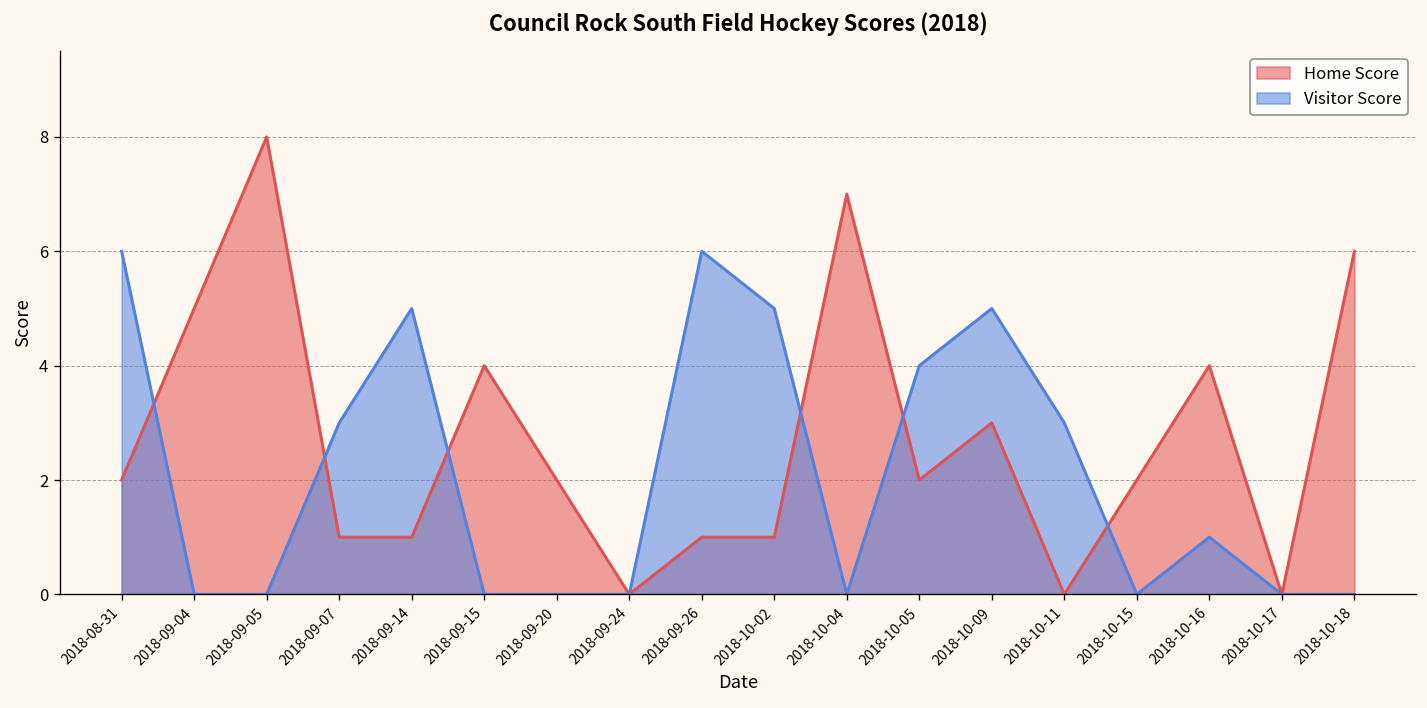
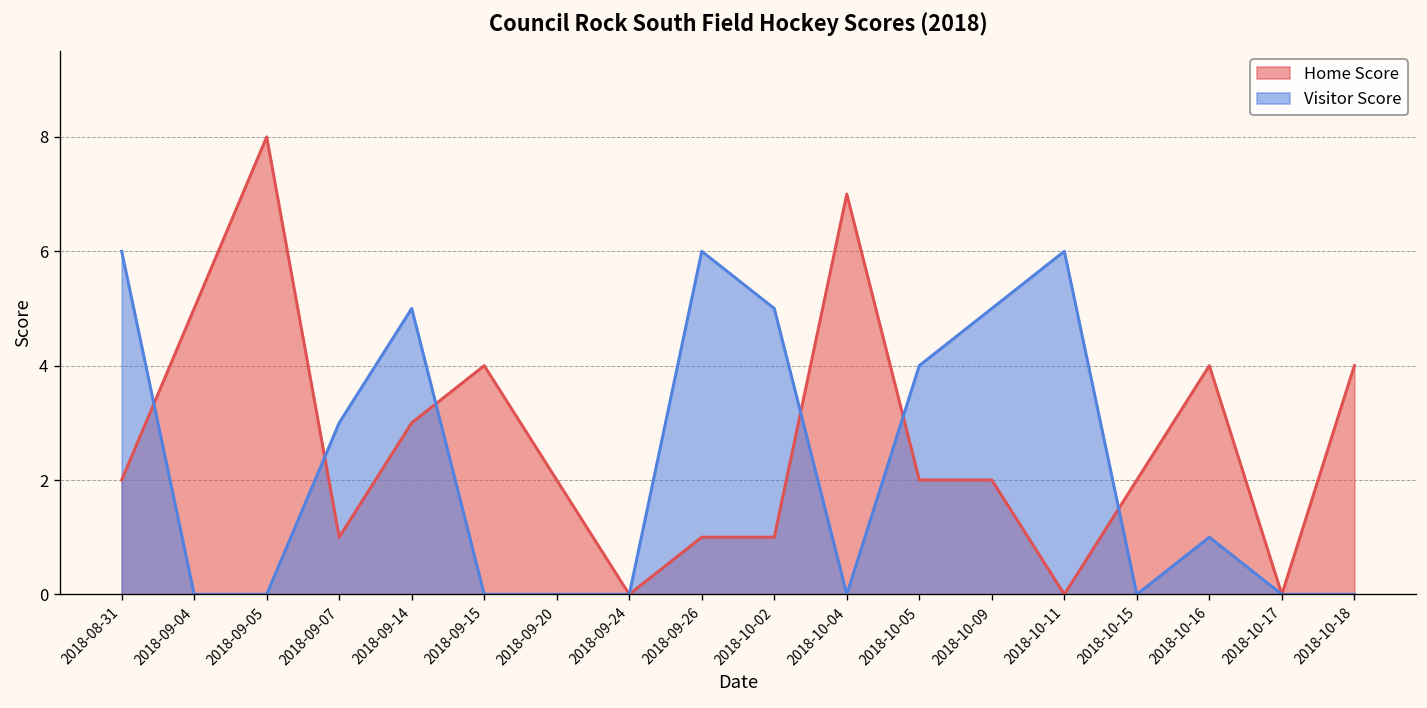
  {
    "Home Score": {
      "2018-08-31": 2,
      "2018-09-04": 5,
      "2018-09-05": 8,
      "2018-09-07": 1,
-     "2018-09-14": 1,
+     "2018-09-14": 3,
      "2018-09-15": 4,
      "2018-09-20": 2,
      "2018-09-26": 1,
      "2018-10-02": 1,
      "2018-10-04": 7,
      "2018-10-05": 2,
-     "2018-10-09": 3,
+     "2018-10-09": 2,
      "2018-10-11": 0,
      "2018-10-15": 2,
      "2018-10-16": 4,
-     "2018-10-18": 6
+     "2018-10-18": 4
    },
    "Visitor Score": {
      "2018-08-31": 6,
      "2018-09-04": 0,
      "2018-09-05": 0,
      "2018-09-07": 3,
      "2018-09-14": 5,
      "2018-09-15": 0,
      "2018-09-20": 0,
      "2018-09-26": 6,
      "2018-10-02": 5,
      "2018-10-04": 0,
      "2018-10-05": 4,
      "2018-10-09": 5,
-     "2018-10-11": 3,
+     "2018-10-11": 6,
      "2018-10-15": 0,
      "2018-10-16": 1,
      "2018-10-18": 0
    }
  }
